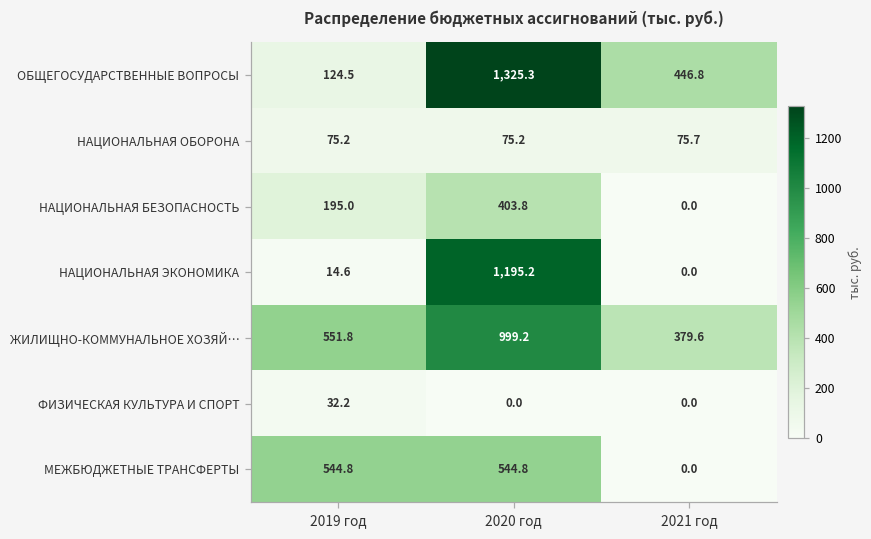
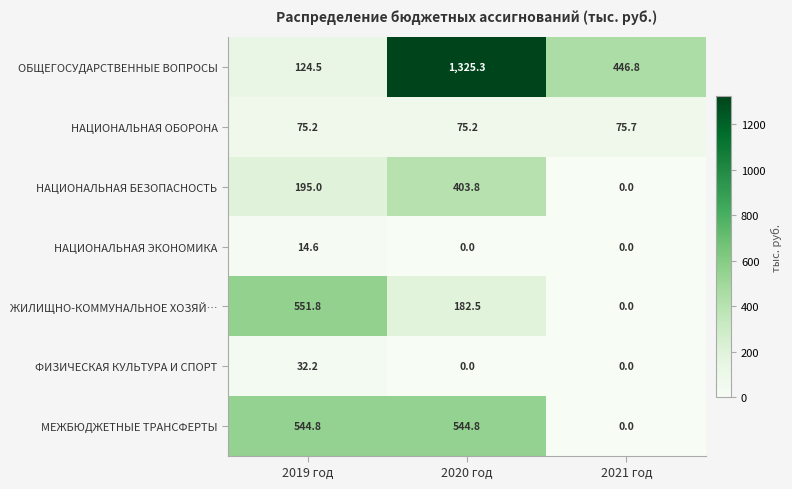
  {
    "ОБЩЕГОСУДАРСТВЕННЫЕ ВОПРОСЫ": {
      "2019 год": "124.5",
      "2020 год": "1,325.3",
      "2021 год": "446.8"
    },
    "НАЦИОНАЛЬНАЯ ОБОРОНА": {
      "2019 год": "75.2",
      "2020 год": "75.2",
      "2021 год": "75.7"
    },
    "НАЦИОНАЛЬНАЯ БЕЗОПАСНОСТЬ": {
      "2019 год": "195.0",
      "2020 год": "403.8",
      "2021 год": "0.0"
    },
    "НАЦИОНАЛЬНАЯ ЭКОНОМИКА": {
      "2019 год": "14.6",
-     "2020 год": "1,195.2",
+     "2020 год": "0.0",
      "2021 год": "0.0"
    },
    "ЖИЛИЩНО-КОММУНАЛЬНОЕ ХОЗЯЙ…": {
      "2019 год": "551.8",
-     "2020 год": "999.2",
-     "2021 год": "379.6"
+     "2020 год": "182.5",
+     "2021 год": "0.0"
    },
    "ФИЗИЧЕСКАЯ КУЛЬТУРА И СПОРТ": {
      "2019 год": "32.2",
      "2020 год": "0.0",
      "2021 год": "0.0"
    },
    "МЕЖБЮДЖЕТНЫЕ ТРАНСФЕРТЫ": {
      "2019 год": "544.8",
      "2020 год": "544.8",
      "2021 год": "0.0"
    }
  }
